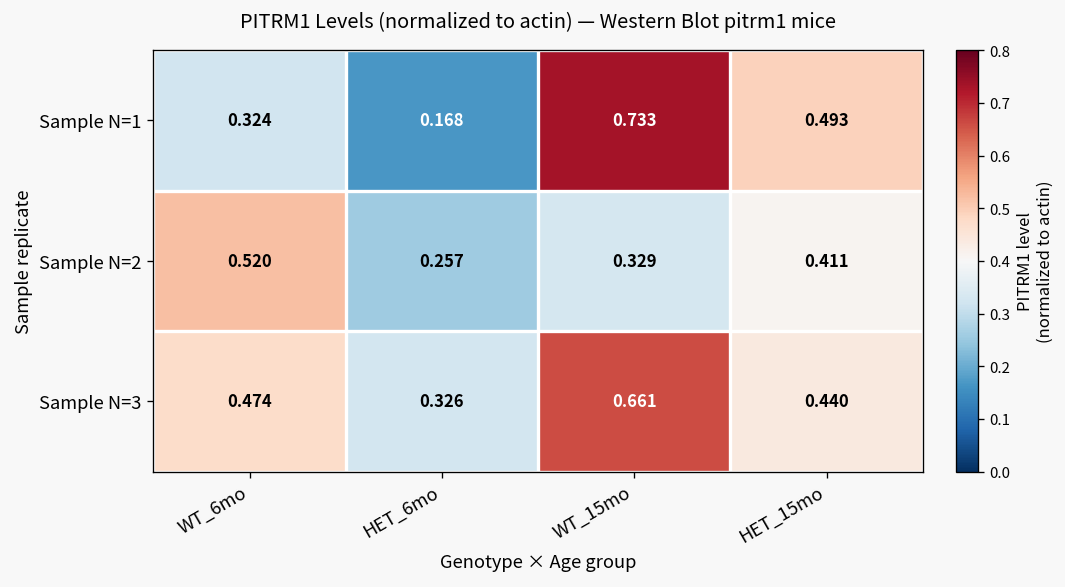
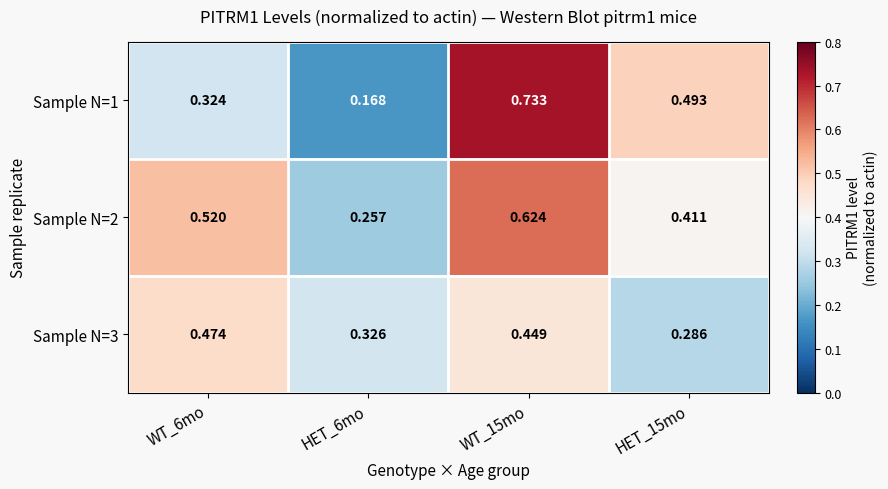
  {
    "Sample N=1": {
      "WT_6mo": 0.324,
      "HET_6mo": 0.168,
      "WT_15mo": 0.733,
      "HET_15mo": 0.493
    },
    "Sample N=2": {
      "WT_6mo": 0.520,
      "HET_6mo": 0.257,
-     "WT_15mo": 0.329,
+     "WT_15mo": 0.624,
      "HET_15mo": 0.411
    },
    "Sample N=3": {
      "WT_6mo": 0.474,
      "HET_6mo": 0.326,
-     "WT_15mo": 0.661,
-     "HET_15mo": 0.440
+     "WT_15mo": 0.449,
+     "HET_15mo": 0.286
    }
  }
